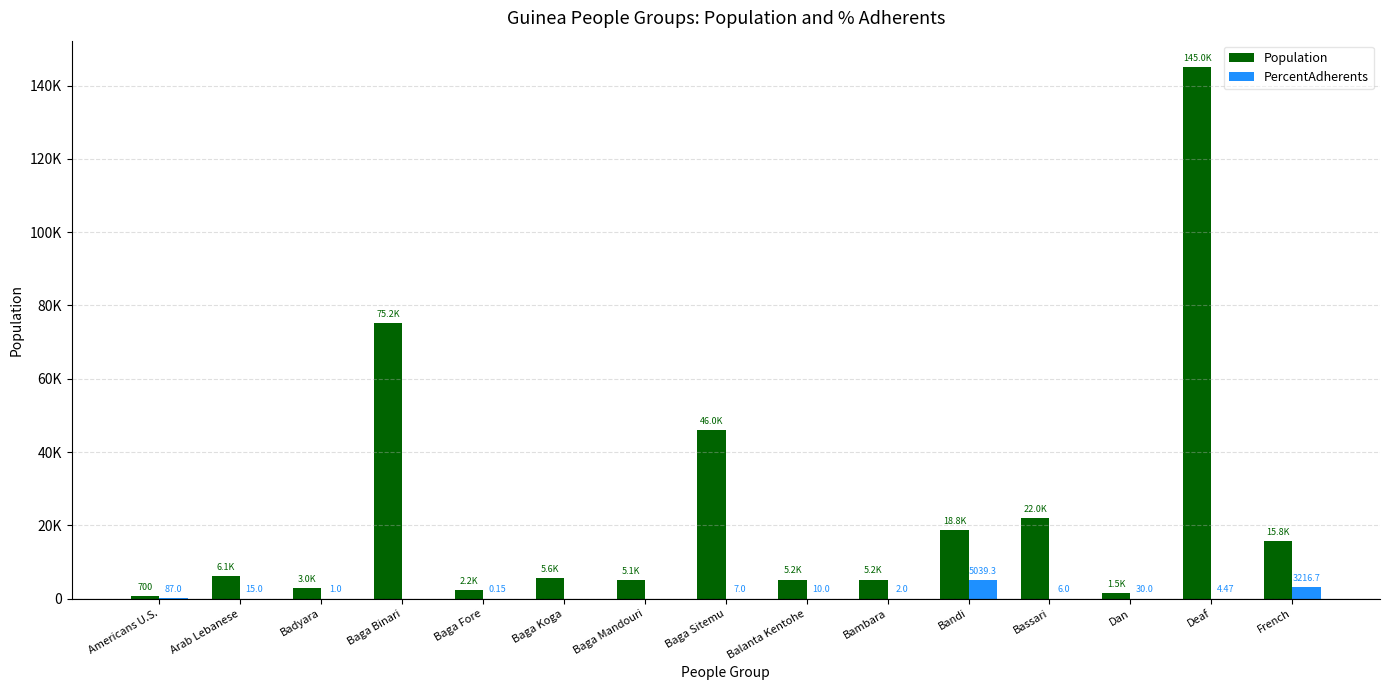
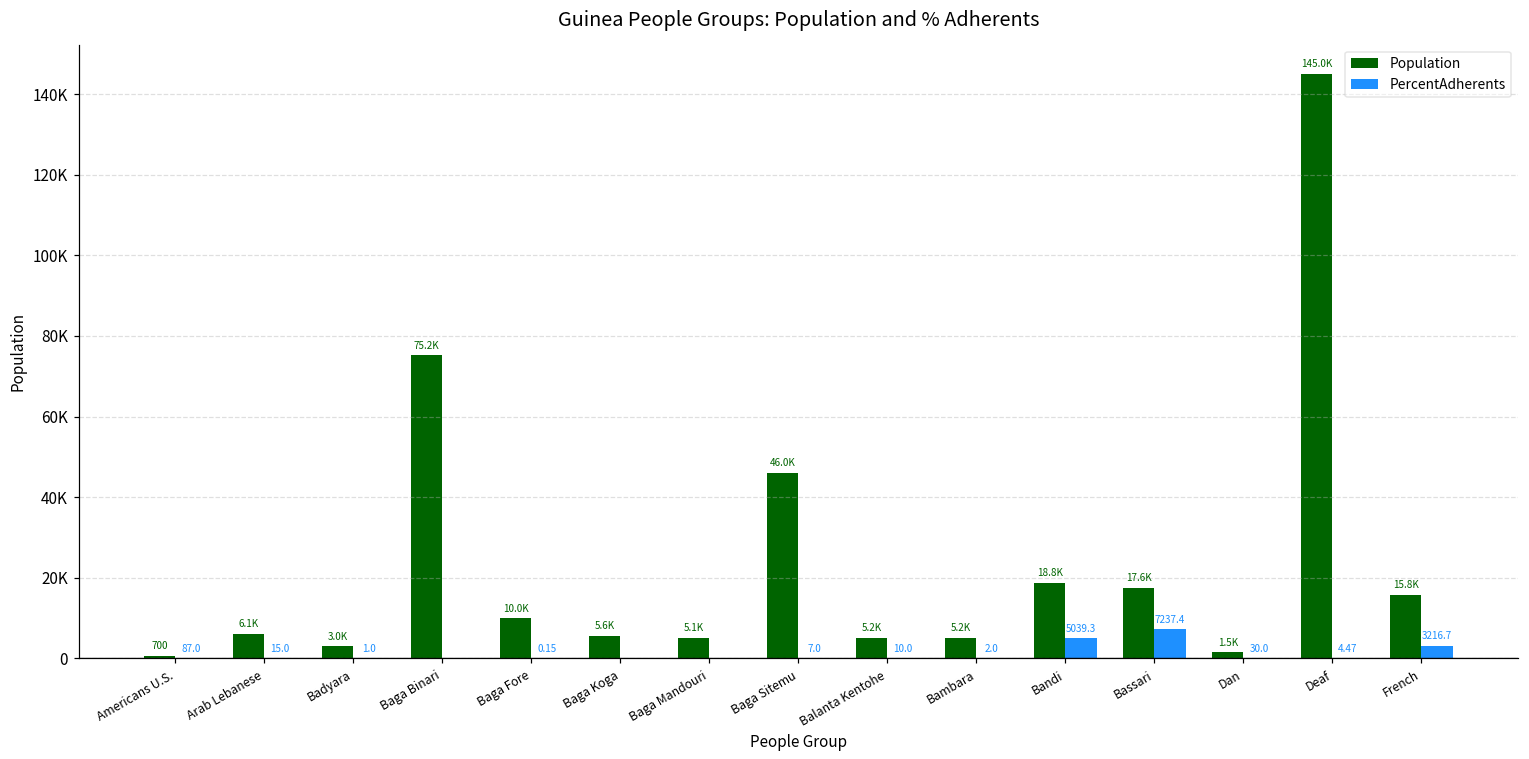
  {
    "Population": {
      "Americans U.S.": "700",
      "Arab Lebanese": "6.1K",
      "Badyara": "3.0K",
      "Baga Binari": "75.2K",
-     "Baga Fore": "2.2K",
+     "Baga Fore": "10.0K",
      "Baga Koga": "5.6K",
      "Baga Mandouri": "5.1K",
      "Baga Sitemu": "46.0K",
      "Balanta Kentohe": "5.2K",
      "Bambara": "5.2K",
      "Bandi": "18.8K",
-     "Bassari": "22.0K",
+     "Bassari": "17.6K",
      "Dan": "1.5K",
      "Deaf": "145.0K",
      "French": "15.8K"
    },
    "PercentAdherents": {
      "Americans U.S.": "87.0",
      "Arab Lebanese": "15.0",
      "Badyara": "1.0",
      "Baga Fore": "0.15",
      "Baga Sitemu": "7.0",
      "Balanta Kentohe": "10.0",
      "Bambara": "2.0",
      "Bandi": "5039.3",
-     "Bassari": "6.0",
+     "Bassari": "7237.4",
      "Dan": "30.0",
      "Deaf": "4.47",
      "French": "3216.7"
    }
  }
